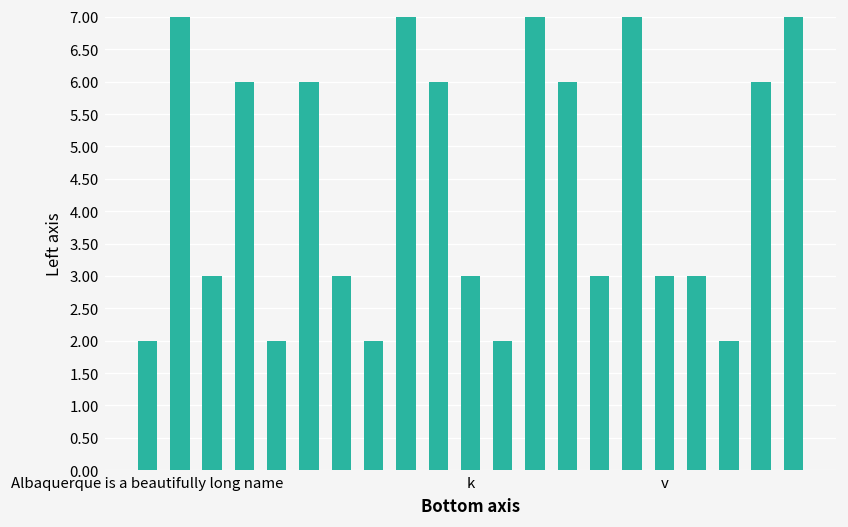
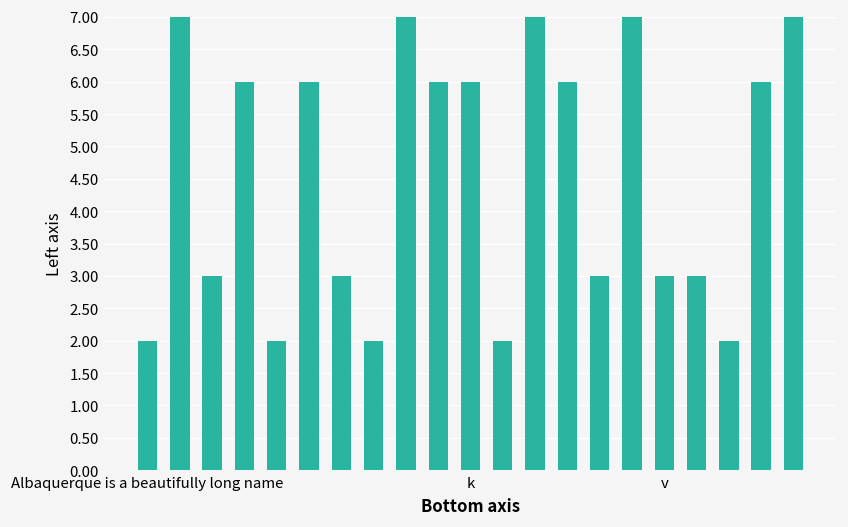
  {
    "Albaquerque is a beautifully long name": 2,
-   "k": 3,
+   "k": 6,
    "v": 3
  }
